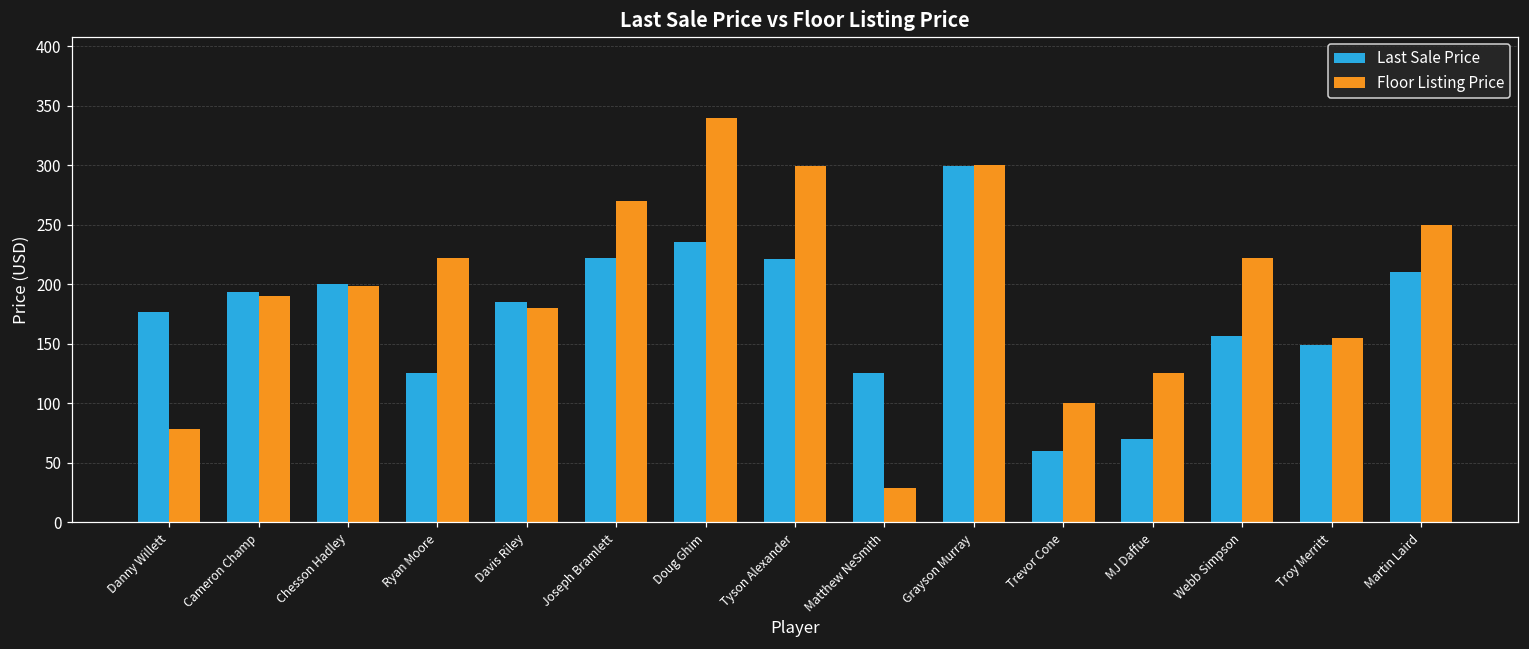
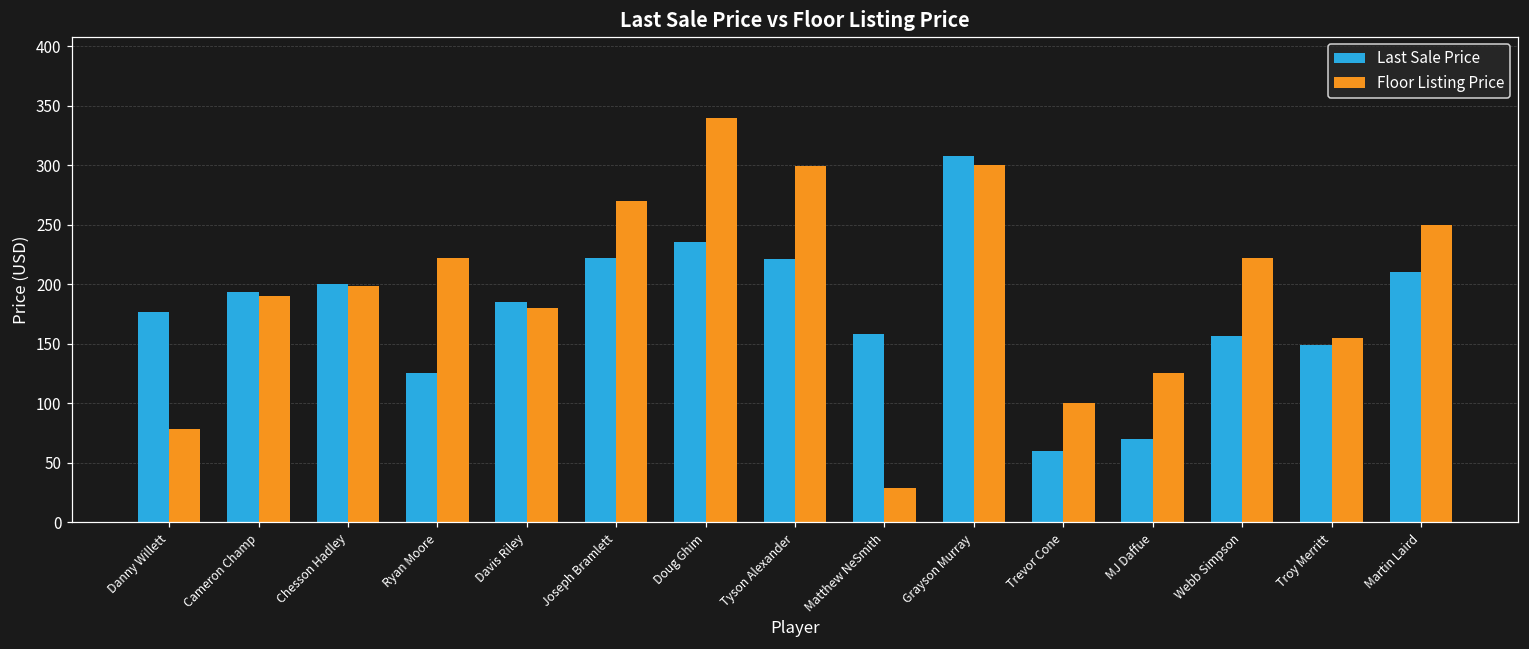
  {
    "Last Sale Price": {
      "Danny Willett": 177,
      "Cameron Champ": 193,
      "Chesson Hadley": 200,
      "Ryan Moore": 125,
      "Davis Riley": 185,
      "Joseph Bramlett": 222,
      "Doug Ghim": 235,
      "Tyson Alexander": 221,
-     "Matthew NeSmith": 125,
-     "Grayson Murray": 299,
+     "Matthew NeSmith": 158,
+     "Grayson Murray": 308,
      "Trevor Cone": 60,
      "MJ Daffue": 70,
      "Webb Simpson": 156,
      "Troy Merritt": 149,
      "Martin Laird": 210
    },
    "Floor Listing Price": {
      "Danny Willett": 78,
      "Cameron Champ": 190,
      "Chesson Hadley": 199,
      "Ryan Moore": 222,
      "Davis Riley": 180,
      "Joseph Bramlett": 270,
      "Doug Ghim": 340,
      "Tyson Alexander": 299,
      "Matthew NeSmith": 28,
      "Grayson Murray": 300,
      "Trevor Cone": 100,
      "MJ Daffue": 125,
      "Webb Simpson": 222,
      "Troy Merritt": 155,
      "Martin Laird": 250
    }
  }
